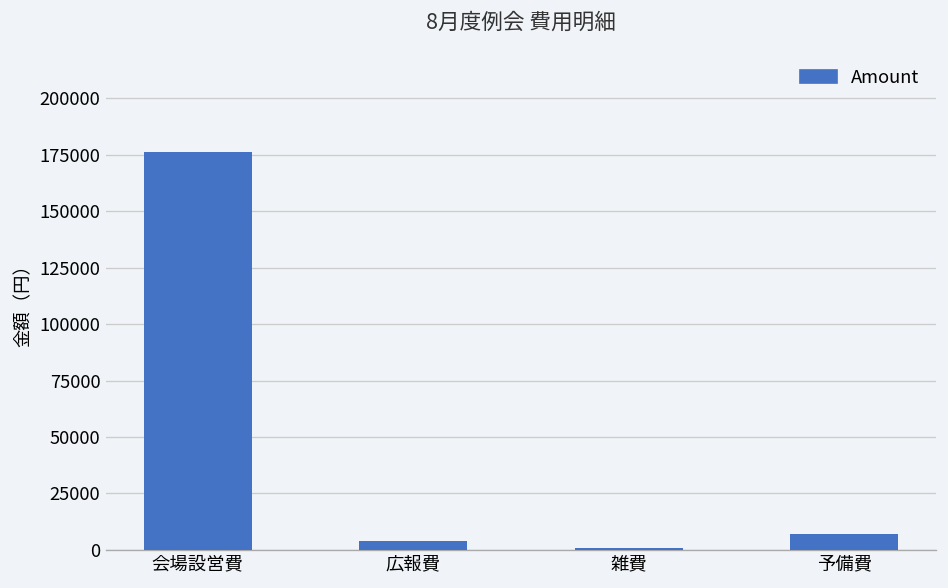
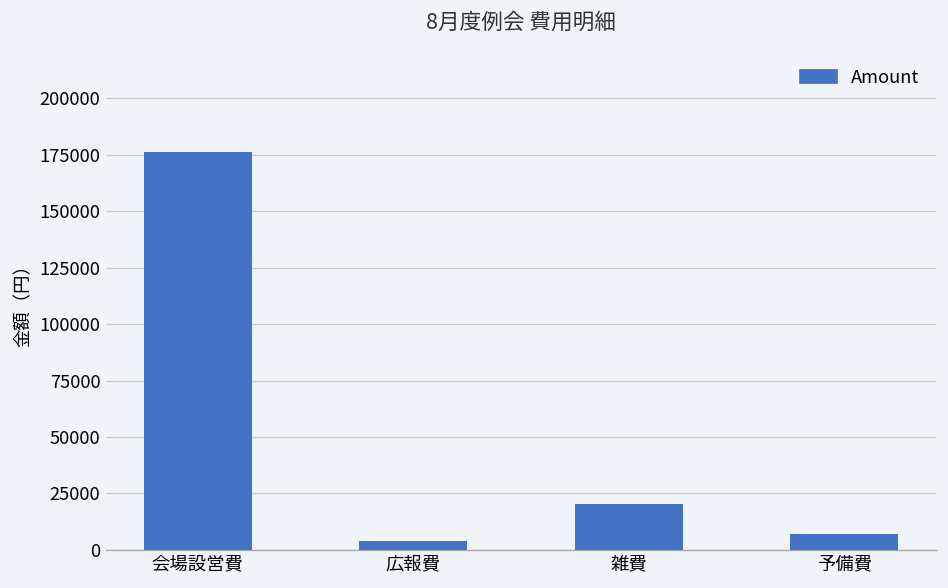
  {
    "会場設営費": 176000,
    "広報費": 4000,
-   "雑費": 1000,
+   "雑費": 20000,
    "予備費": 7000
  }
